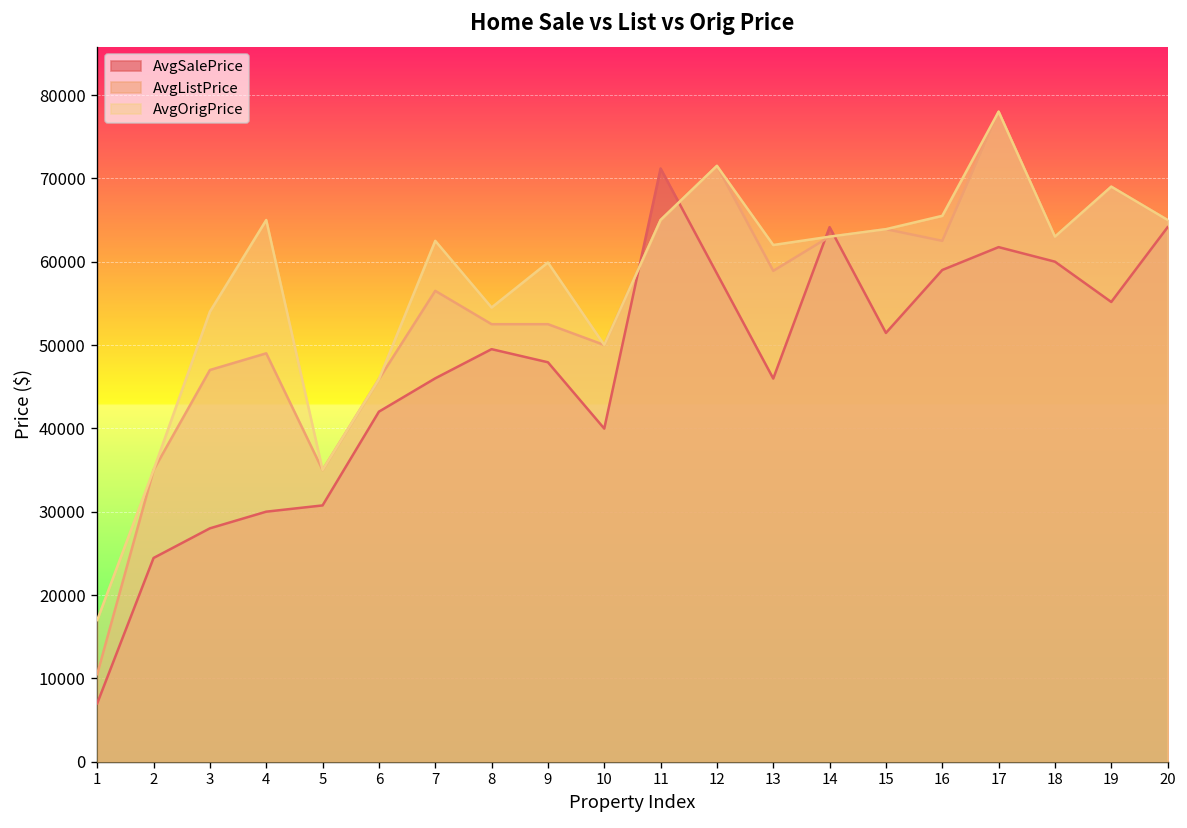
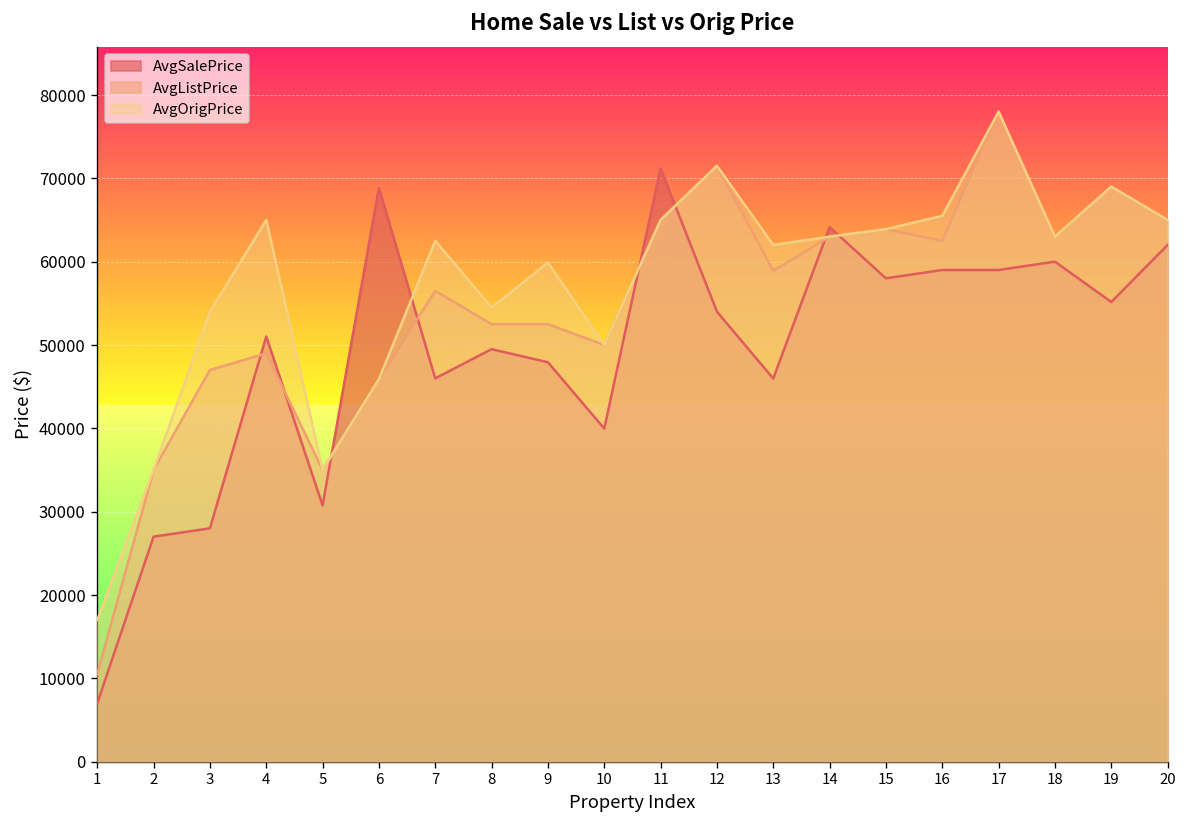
  {
    "AvgSalePrice": {
      "1": 7000,
-     "2": 24000,
+     "2": 27000,
      "3": 28000,
-     "4": 30000,
+     "4": 51000,
      "5": 31000,
-     "6": 42000,
+     "6": 69000,
      "7": 46000,
      "8": 50000,
      "9": 48000,
      "10": 40000,
      "11": 71000,
-     "12": 59000,
+     "12": 54000,
      "13": 46000,
      "14": 64000,
-     "15": 51000,
+     "15": 58000,
      "16": 59000,
-     "17": 62000,
+     "17": 59000,
      "18": 60000,
      "19": 55000,
-     "20": 64000
+     "20": 62000
    }
  }
